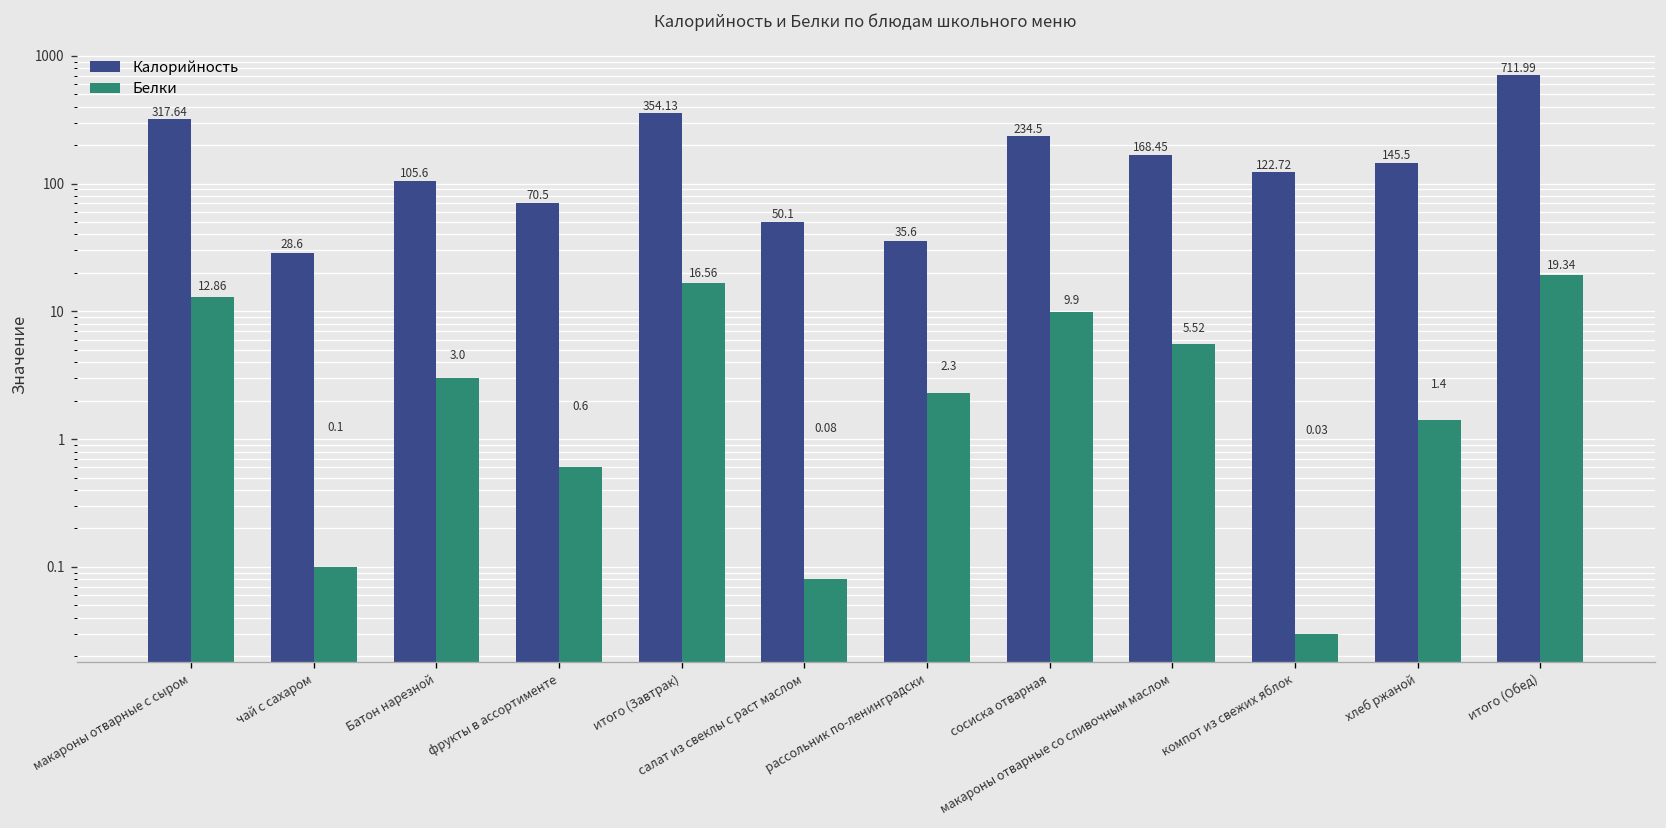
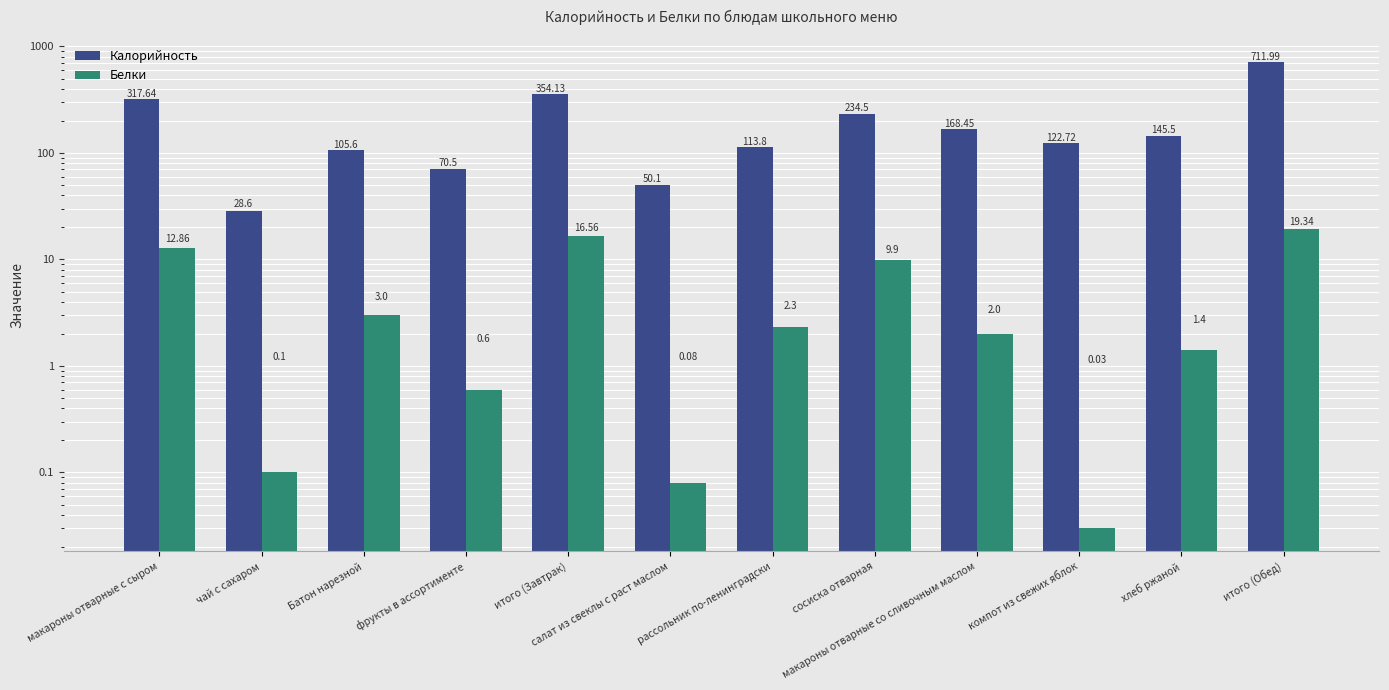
  {
    "Калорийность": {
      "макароны отварные с сыром": 317.64,
      "чай с сахаром": 28.6,
      "Батон нарезной": 105.6,
      "фрукты в ассортименте": 70.5,
      "итого (Завтрак)": 354.13,
      "салат из свеклы с раст маслом": 50.1,
-     "рассольник по-ленинградски": 35.6,
+     "рассольник по-ленинградски": 113.8,
      "сосиска отварная": 234.5,
      "макароны отварные со сливочным маслом": 168.45,
      "компот из свежих яблок": 122.72,
      "хлеб ржаной": 145.5,
      "итого (Обед)": 711.99
    },
    "Белки": {
      "макароны отварные с сыром": 12.86,
      "Батон нарезной": 3.0,
      "итого (Завтрак)": 16.56,
      "рассольник по-ленинградски": 2.3,
      "сосиска отварная": 9.9,
-     "макароны отварные со сливочным маслом": 5.52,
+     "макароны отварные со сливочным маслом": 2.0,
      "хлеб ржаной": 1.4,
      "итого (Обед)": 19.34
    }
  }
